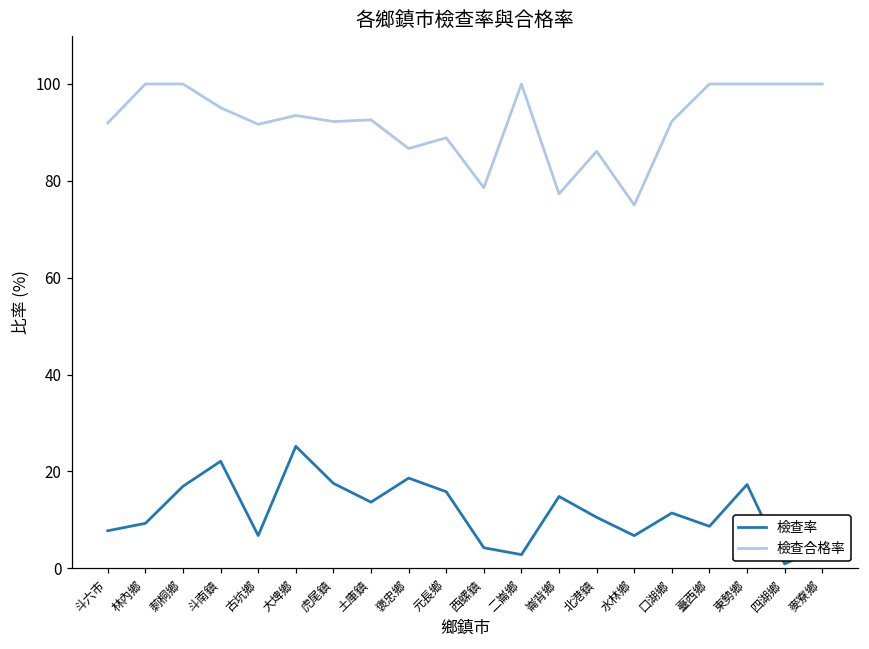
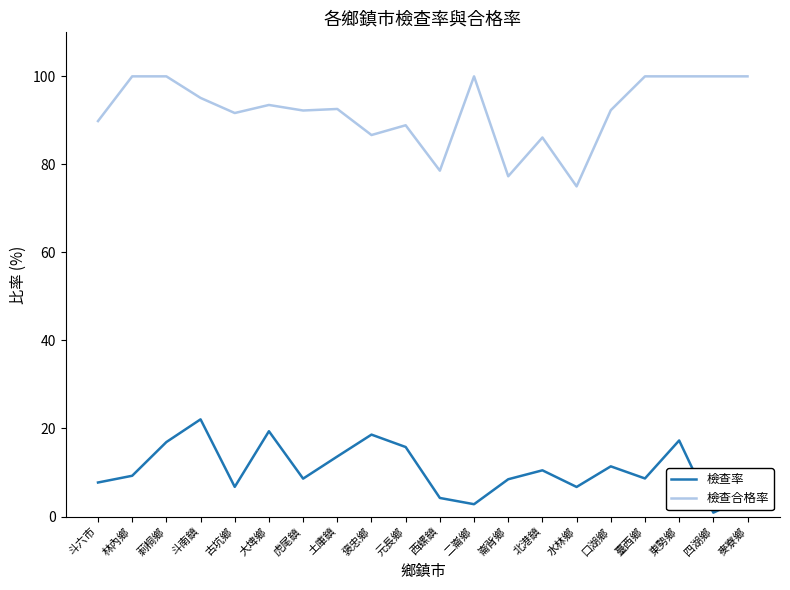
  {
    "檢查率": {
      "斗六市": 8,
      "林內鄉": 9,
      "莿桐鄉": 17,
      "斗南鎮": 22,
      "古坑鄉": 7,
-     "大埤鄉": 25,
-     "虎尾鎮": 18,
+     "大埤鄉": 19,
+     "虎尾鎮": 9,
      "土庫鎮": 14,
      "褒忠鄉": 19,
      "元長鄉": 16,
      "西螺鎮": 4,
      "二崙鄉": 3,
-     "崙背鄉": 15,
+     "崙背鄉": 8,
      "北港鎮": 11,
      "水林鄉": 7,
      "口湖鄉": 11,
      "臺西鄉": 9,
      "東勢鄉": 17,
      "四湖鄉": 1
    },
    "檢查合格率": {
-     "斗六市": 92,
+     "斗六市": 90,
      "林內鄉": 100,
      "莿桐鄉": 100,
      "斗南鎮": 95,
      "古坑鄉": 92,
      "大埤鄉": 94,
      "虎尾鎮": 92,
      "土庫鎮": 93,
      "褒忠鄉": 87,
      "元長鄉": 89,
      "西螺鎮": 79,
      "二崙鄉": 100,
      "崙背鄉": 77,
      "北港鎮": 86,
      "水林鄉": 75,
      "口湖鄉": 92,
      "臺西鄉": 100,
      "東勢鄉": 100,
      "四湖鄉": 100,
      "麥寮鄉": 100
    }
  }
